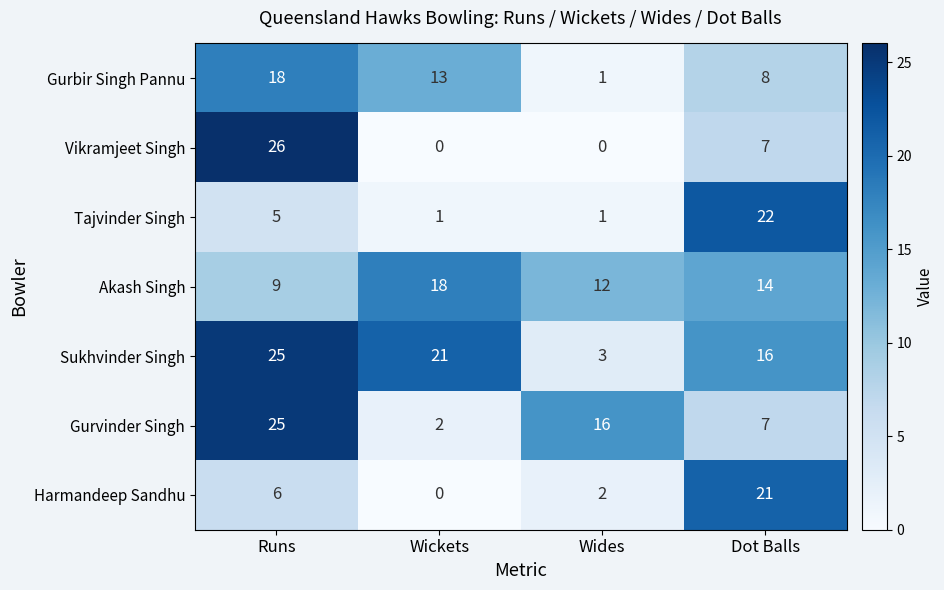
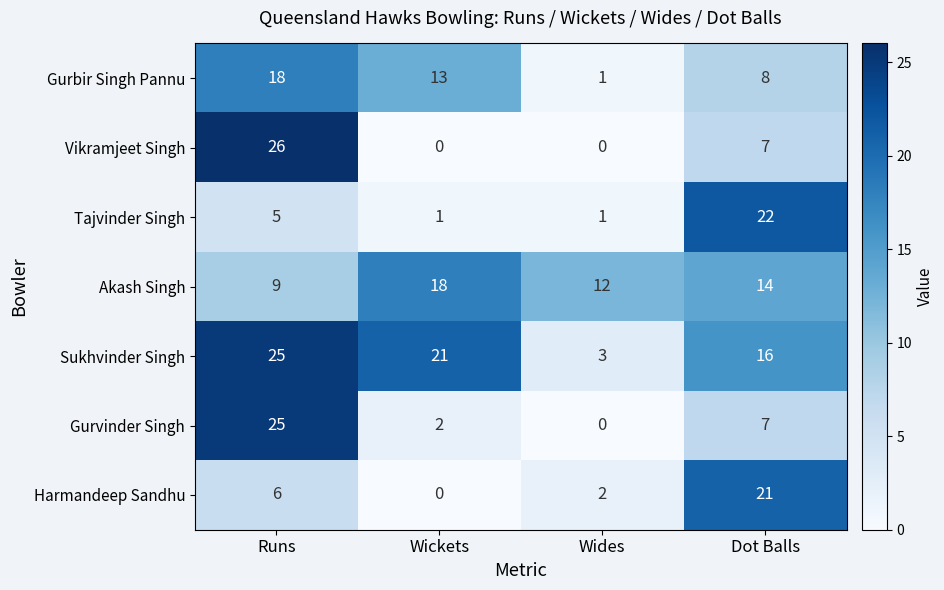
  {
    "Gurbir Singh Pannu": {
      "Runs": 18,
      "Wickets": 13,
      "Wides": 1,
      "Dot Balls": 8
    },
    "Vikramjeet Singh": {
      "Runs": 26,
      "Wickets": 0,
      "Wides": 0,
      "Dot Balls": 7
    },
    "Tajvinder Singh": {
      "Runs": 5,
      "Wickets": 1,
      "Wides": 1,
      "Dot Balls": 22
    },
    "Akash Singh": {
      "Runs": 9,
      "Wickets": 18,
      "Wides": 12,
      "Dot Balls": 14
    },
    "Sukhvinder Singh": {
      "Runs": 25,
      "Wickets": 21,
      "Wides": 3,
      "Dot Balls": 16
    },
    "Gurvinder Singh": {
      "Runs": 25,
      "Wickets": 2,
-     "Wides": 16,
+     "Wides": 0,
      "Dot Balls": 7
    },
    "Harmandeep Sandhu": {
      "Runs": 6,
      "Wickets": 0,
      "Wides": 2,
      "Dot Balls": 21
    }
  }
